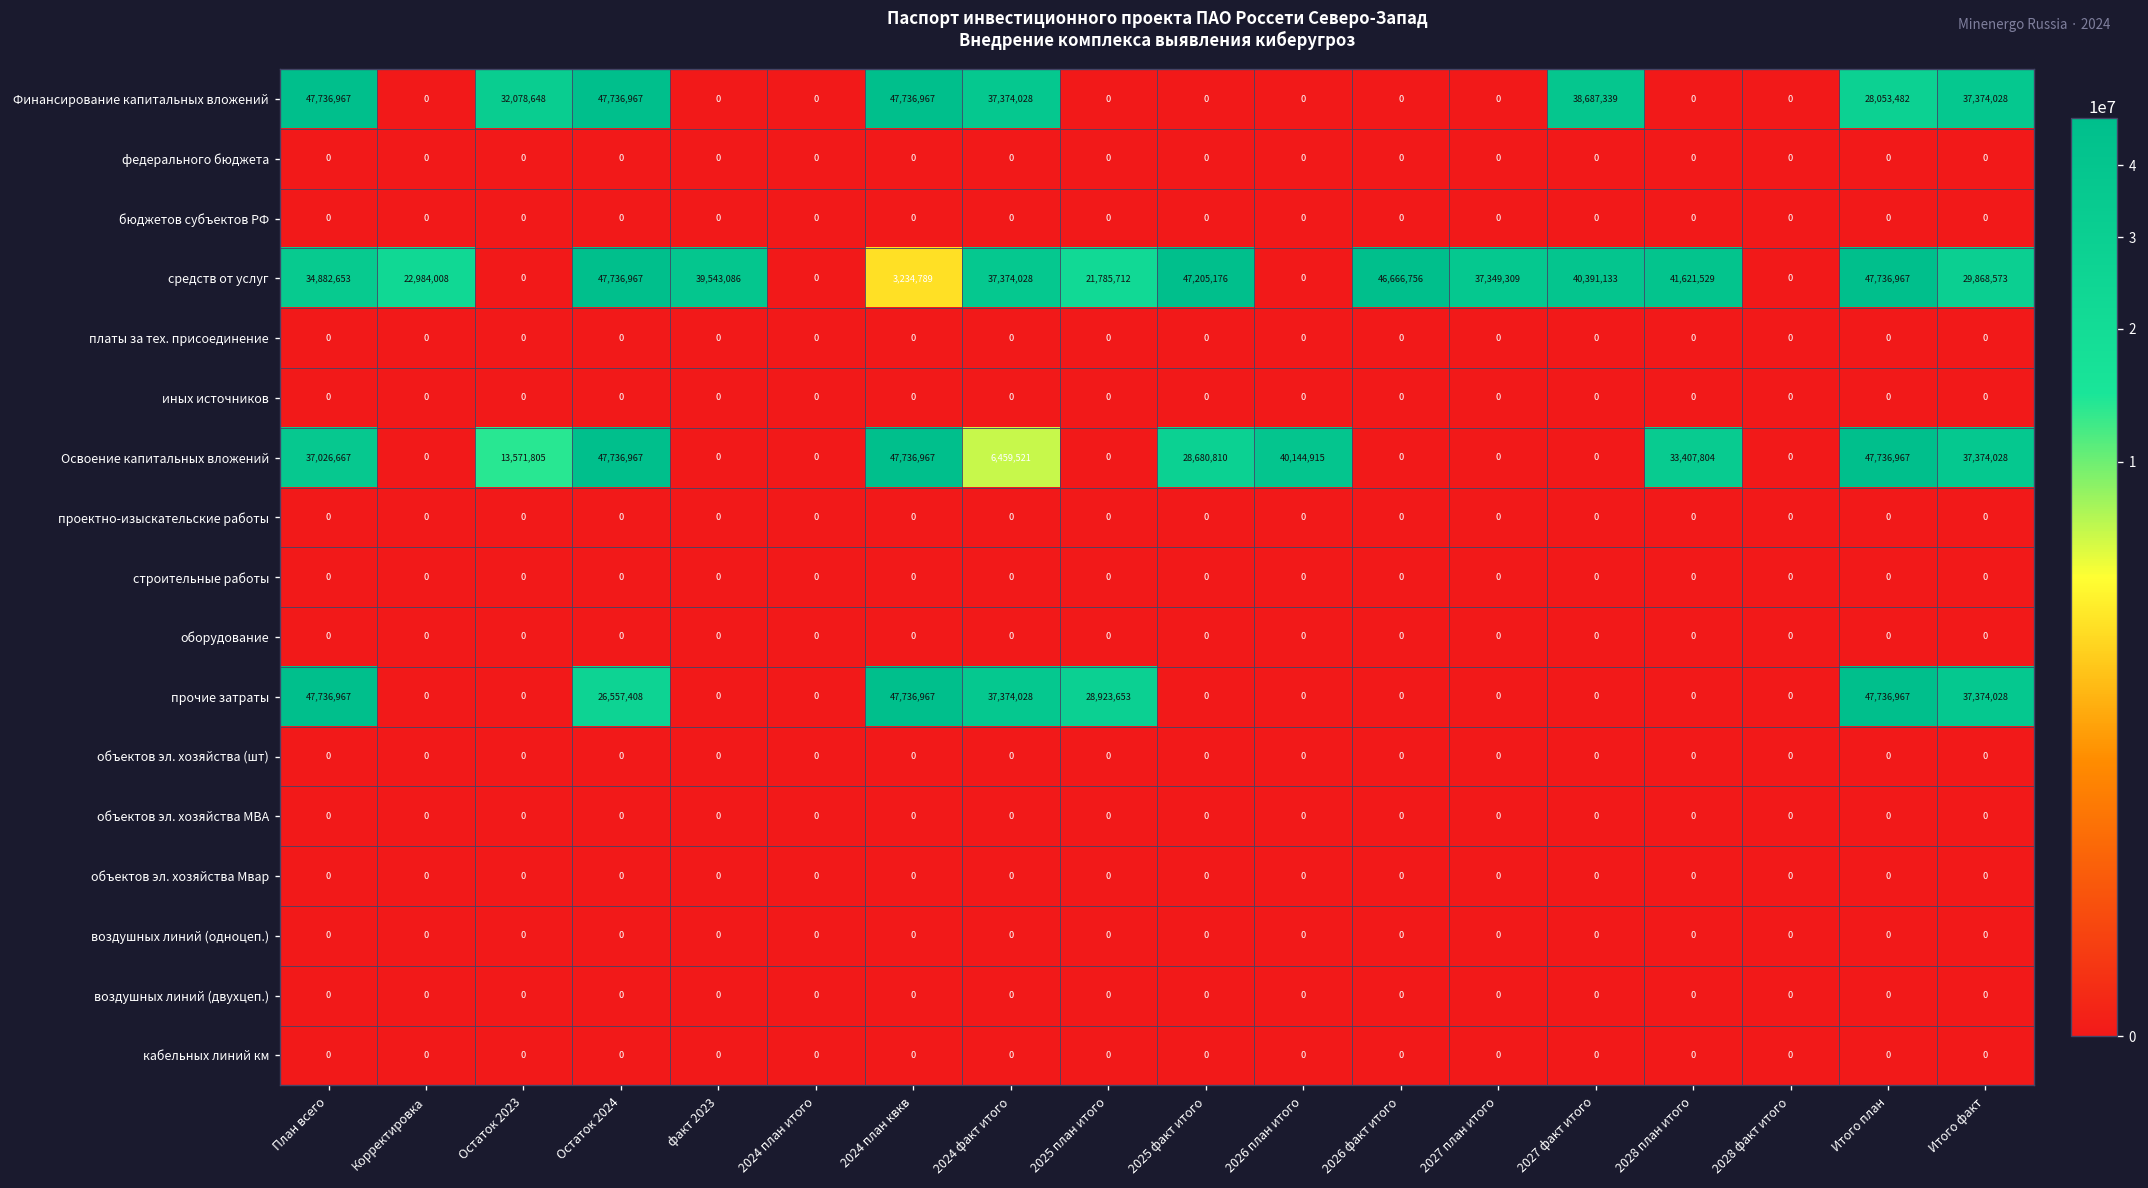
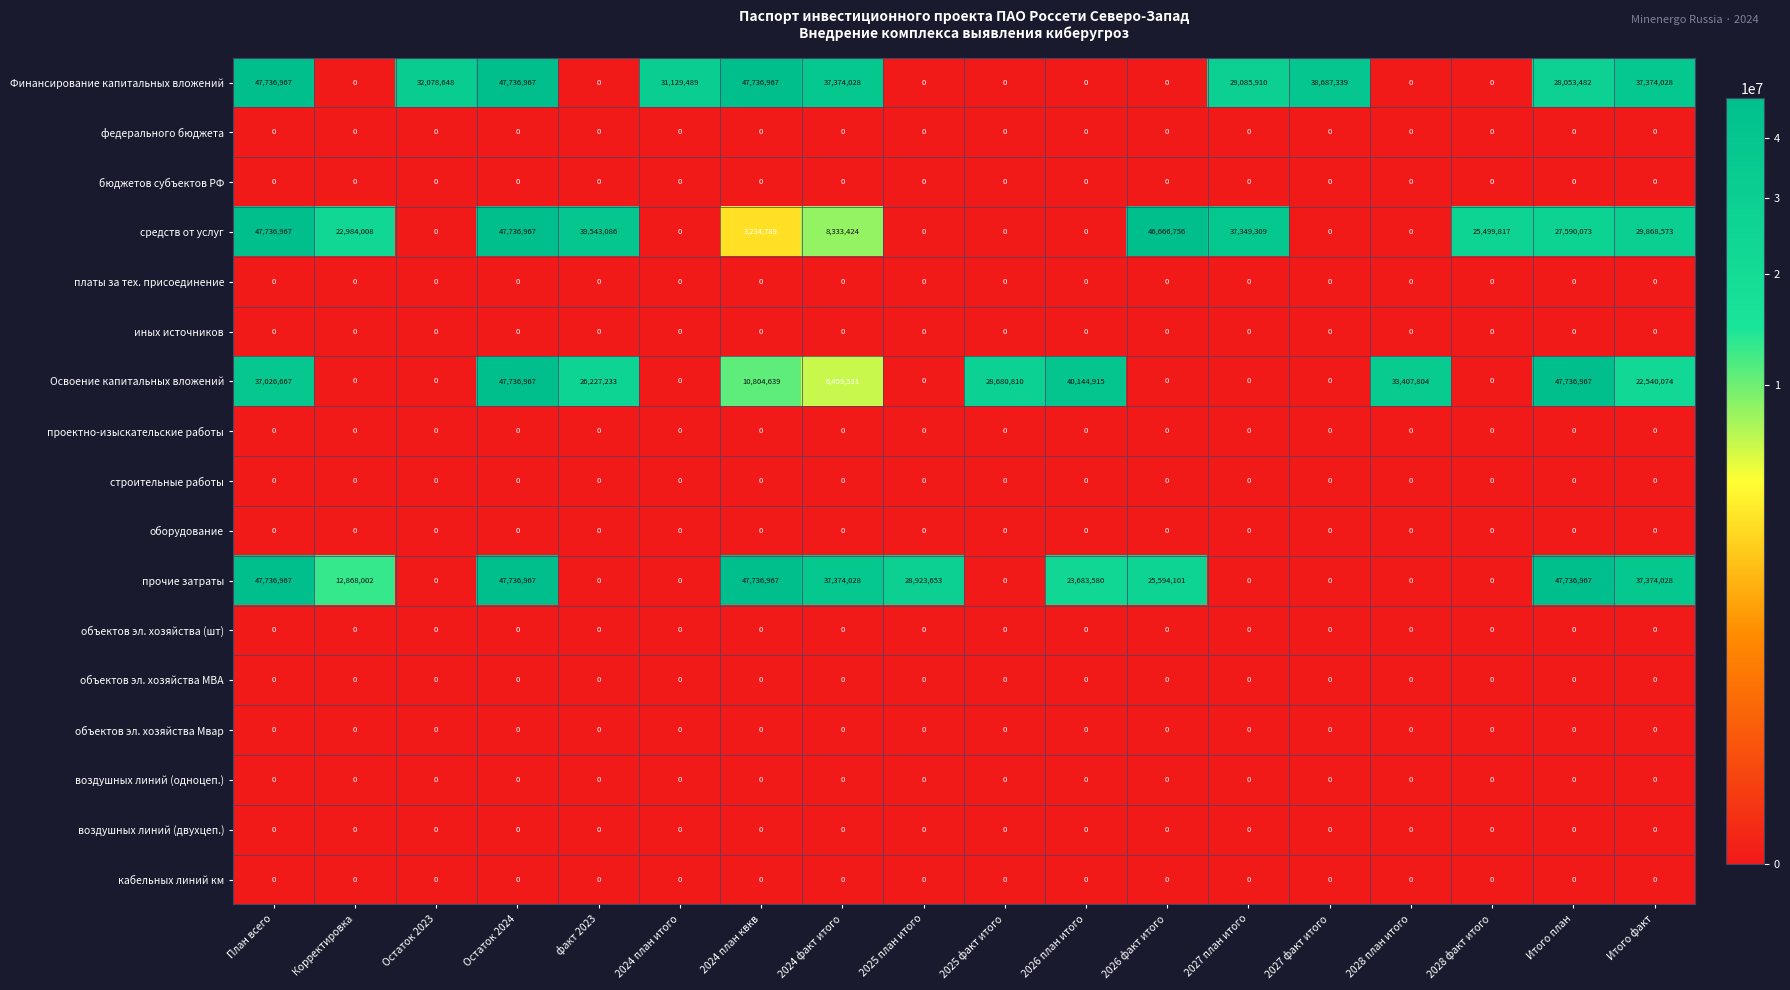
  {
    "Финансирование капитальных вложений": {
      "План всего": "47,736,967",
      "Корректировка": "0",
      "Остаток 2023": "32,078,648",
      "Остаток 2024": "47,736,967",
      "факт 2023": "0",
-     "2024 план итого": "0",
+     "2024 план итого": "31,129,489",
      "2024 план квкв": "47,736,967",
      "2024 факт итого": "37,374,028",
      "2025 план итого": "0",
      "2025 факт итого": "0",
      "2026 план итого": "0",
      "2026 факт итого": "0",
-     "2027 план итого": "0",
+     "2027 план итого": "29,085,910",
      "2027 факт итого": "38,687,339",
      "2028 план итого": "0",
      "2028 факт итого": "0",
      "Итого план": "28,053,482",
      "Итого факт": "37,374,028"
    },
    "средств от услуг": {
-     "План всего": "34,882,653",
+     "План всего": "47,736,967",
      "Корректировка": "22,984,008",
      "Остаток 2023": "0",
      "Остаток 2024": "47,736,967",
      "факт 2023": "39,543,086",
      "2024 план итого": "0",
      "2024 план квкв": "3,234,789",
-     "2024 факт итого": "37,374,028",
-     "2025 план итого": "21,785,712",
-     "2025 факт итого": "47,205,176",
+     "2024 факт итого": "8,333,424",
+     "2025 план итого": "0",
+     "2025 факт итого": "0",
      "2026 план итого": "0",
      "2026 факт итого": "46,666,756",
      "2027 план итого": "37,349,309",
-     "2027 факт итого": "40,391,133",
-     "2028 план итого": "41,621,529",
-     "2028 факт итого": "0",
-     "Итого план": "47,736,967",
+     "2027 факт итого": "0",
+     "2028 план итого": "0",
+     "2028 факт итого": "25,499,817",
+     "Итого план": "27,590,073",
      "Итого факт": "29,868,573"
    },
    "Освоение капитальных вложений": {
      "План всего": "37,026,667",
      "Корректировка": "0",
-     "Остаток 2023": "13,571,805",
+     "Остаток 2023": "0",
      "Остаток 2024": "47,736,967",
-     "факт 2023": "0",
+     "факт 2023": "26,227,233",
      "2024 план итого": "0",
-     "2024 план квкв": "47,736,967",
+     "2024 план квкв": "10,804,639",
      "2024 факт итого": "6,459,521",
      "2025 план итого": "0",
      "2025 факт итого": "28,680,810",
      "2026 план итого": "40,144,915",
      "2026 факт итого": "0",
      "2027 план итого": "0",
      "2027 факт итого": "0",
      "2028 план итого": "33,407,804",
      "2028 факт итого": "0",
      "Итого план": "47,736,967",
-     "Итого факт": "37,374,028"
+     "Итого факт": "22,540,074"
    },
    "прочие затраты": {
      "План всего": "47,736,967",
-     "Корректировка": "0",
+     "Корректировка": "12,868,002",
      "Остаток 2023": "0",
-     "Остаток 2024": "26,557,408",
+     "Остаток 2024": "47,736,967",
      "факт 2023": "0",
      "2024 план итого": "0",
      "2024 план квкв": "47,736,967",
      "2024 факт итого": "37,374,028",
      "2025 план итого": "28,923,653",
      "2025 факт итого": "0",
-     "2026 план итого": "0",
-     "2026 факт итого": "0",
+     "2026 план итого": "23,683,580",
+     "2026 факт итого": "25,594,101",
      "2027 план итого": "0",
      "2027 факт итого": "0",
      "2028 план итого": "0",
      "2028 факт итого": "0",
      "Итого план": "47,736,967",
      "Итого факт": "37,374,028"
    }
  }
